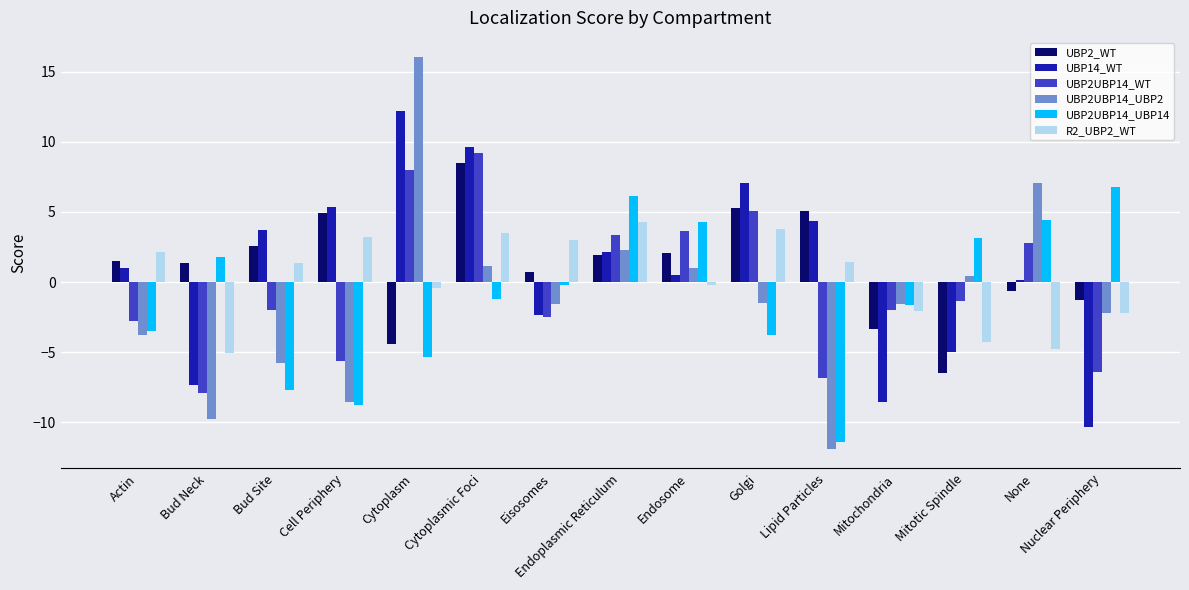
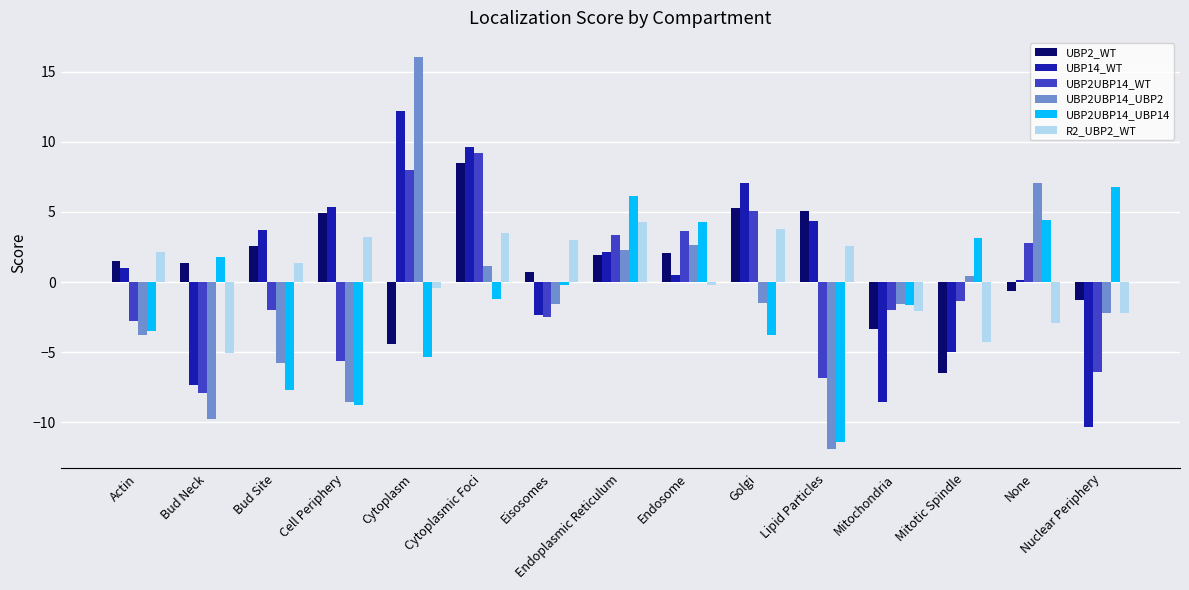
  {
    "UBP2_WT": {
      "Actin": 1.5,
      "Bud Neck": 1.4,
      "Bud Site": 2.6,
      "Cell Periphery": 4.9,
      "Cytoplasm": -4.4,
      "Cytoplasmic Foci": 8.5,
      "Eisosomes": 0.8,
      "Endoplasmic Reticulum": 1.9,
      "Endosome": 2.1,
      "Golgi": 5.3,
      "Lipid Particles": 5.1,
      "Mitochondria": -3.4,
      "Mitotic Spindle": -6.5,
      "None": -0.6,
      "Nuclear Periphery": -1.3
    },
    "UBP2UBP14_UBP2": {
      "Actin": -3.8,
      "Bud Neck": -9.8,
      "Bud Site": -5.8,
      "Cell Periphery": -8.6,
      "Cytoplasm": 16.0,
      "Cytoplasmic Foci": 1.2,
      "Eisosomes": -1.6,
      "Endoplasmic Reticulum": 2.3,
-     "Endosome": 1.0,
+     "Endosome": 2.7,
      "Golgi": -1.5,
      "Lipid Particles": -11.9,
      "Mitochondria": -1.6,
      "Mitotic Spindle": 0.5,
      "None": 7.1,
      "Nuclear Periphery": -2.2
    },
    "UBP2UBP14_UBP14": {
      "Actin": -3.5,
      "Bud Neck": 1.8,
      "Bud Site": -7.7,
      "Cell Periphery": -8.8,
      "Cytoplasm": -5.3,
      "Cytoplasmic Foci": -1.2,
      "Eisosomes": -0.2,
      "Endoplasmic Reticulum": 6.1,
      "Endosome": 4.3,
      "Golgi": -3.8,
      "Lipid Particles": -11.4,
      "Mitochondria": -1.7,
      "Mitotic Spindle": 3.1,
      "None": 4.5,
      "Nuclear Periphery": 6.8
    },
    "R2_UBP2_WT": {
      "Actin": 2.1,
      "Bud Neck": -5.1,
      "Bud Site": 1.4,
      "Cell Periphery": 3.2,
      "Cytoplasm": -0.4,
      "Cytoplasmic Foci": 3.5,
      "Eisosomes": 3.0,
      "Endoplasmic Reticulum": 4.3,
      "Endosome": -0.2,
      "Golgi": 3.8,
-     "Lipid Particles": 1.5,
+     "Lipid Particles": 2.6,
      "Mitochondria": -2.1,
      "Mitotic Spindle": -4.3,
-     "None": -4.8,
+     "None": -2.9,
      "Nuclear Periphery": -2.2
    }
  }
